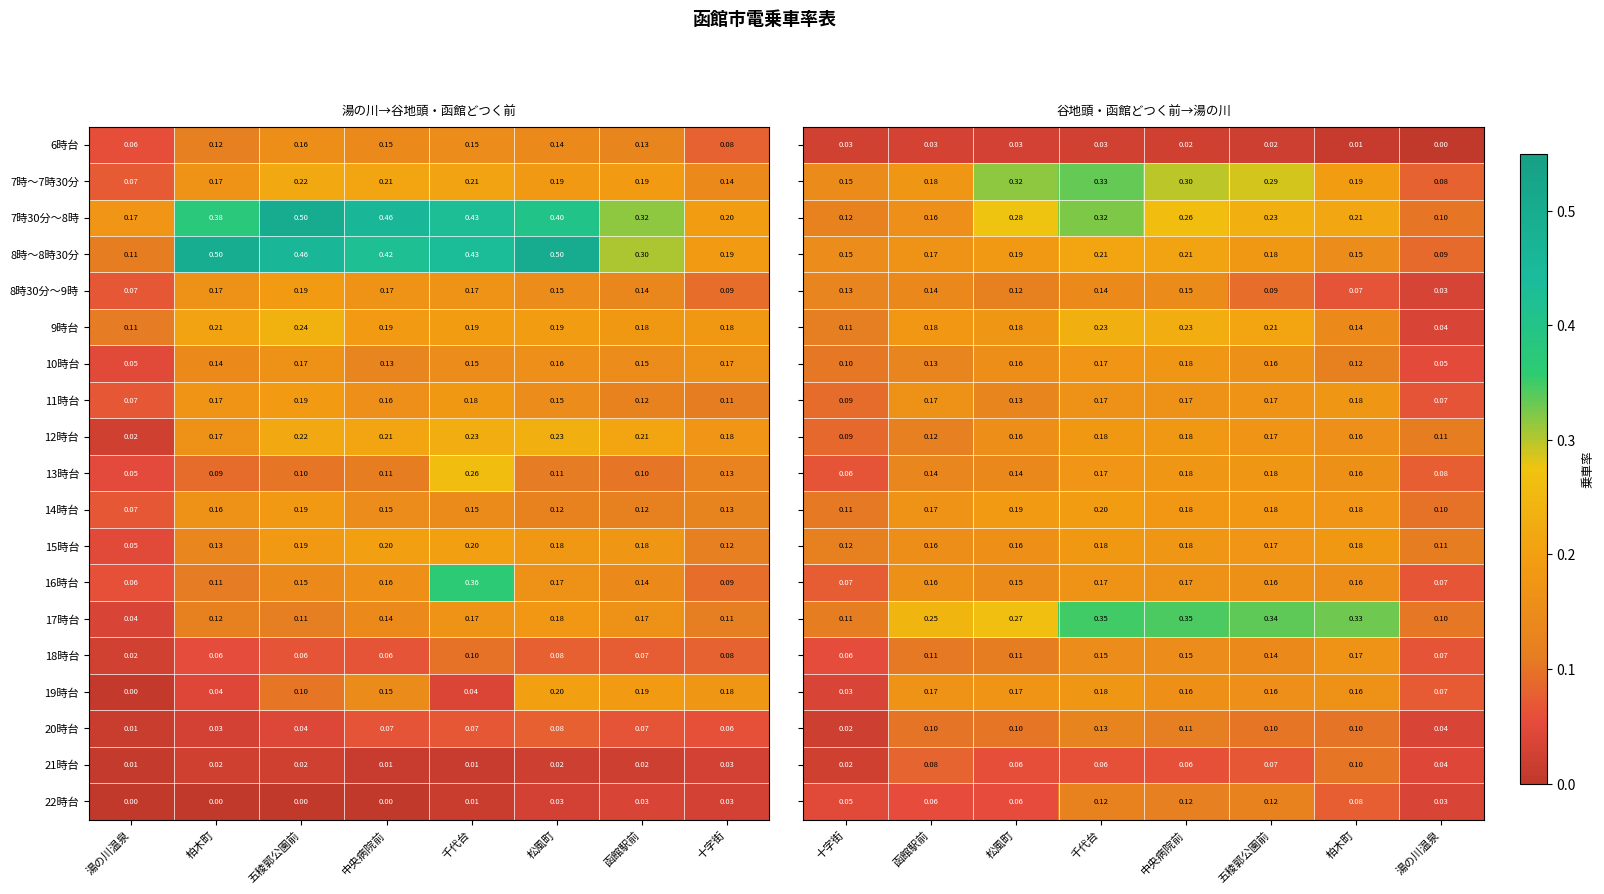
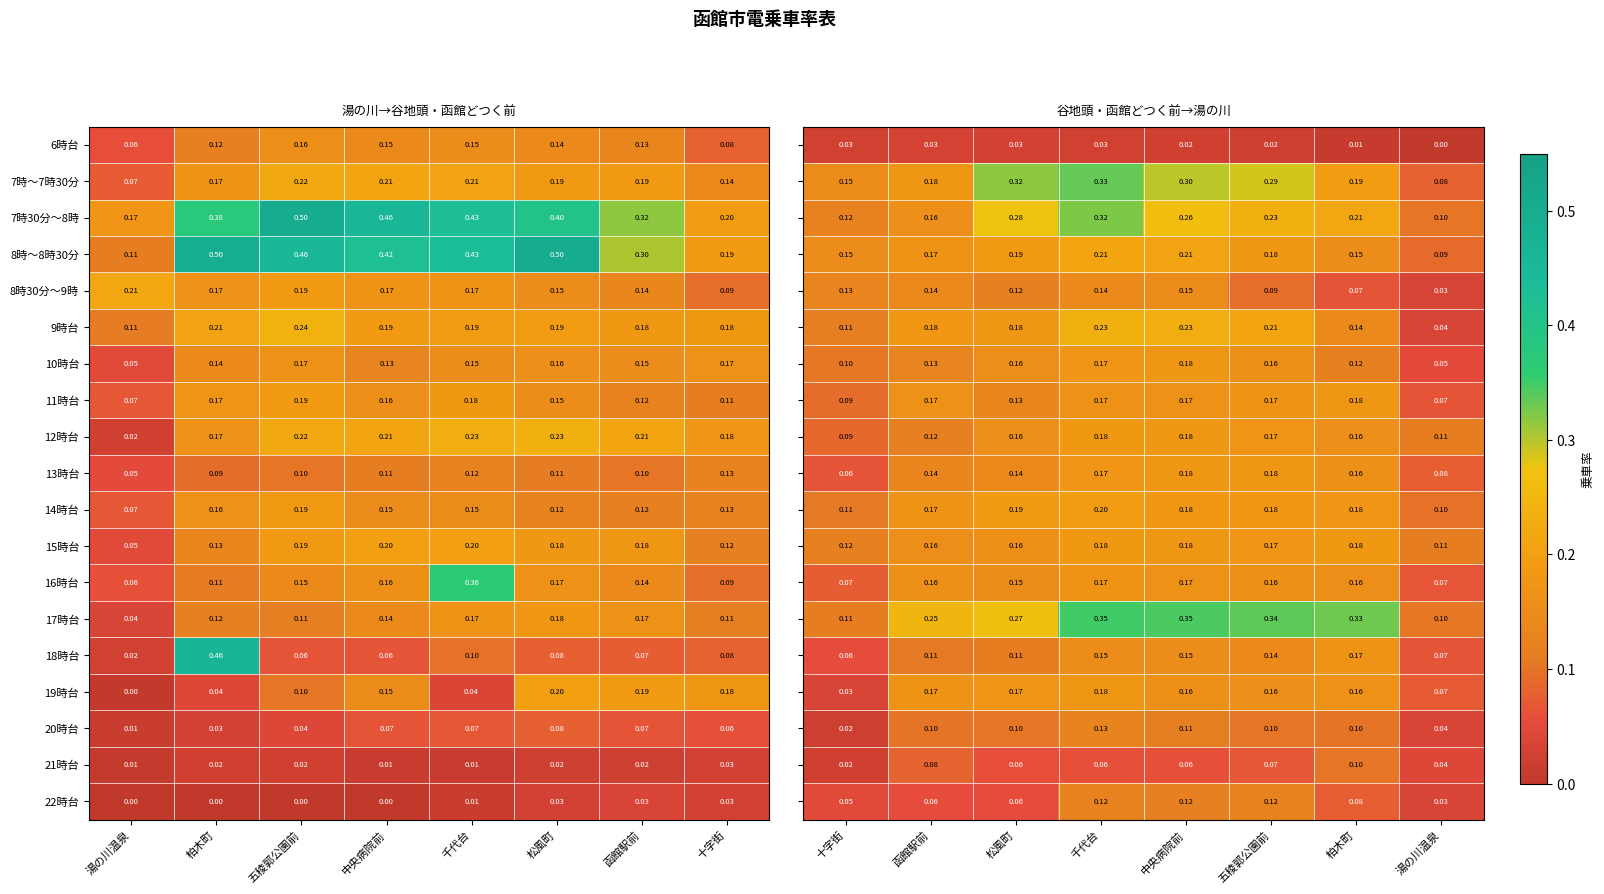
  {
    "湯の川→谷地頭・函館どつく前": {
      "6時台": {
        "湯の川温泉": 0.06,
        "柏木町": 0.12,
        "五稜郭公園前": 0.16,
        "中央病院前": 0.15,
        "千代台": 0.15,
        "松風町": 0.14,
        "函館駅前": 0.13,
        "十字街": 0.08
      },
      "7時～7時30分": {
        "湯の川温泉": 0.07,
        "柏木町": 0.17,
        "五稜郭公園前": 0.22,
        "中央病院前": 0.21,
        "千代台": 0.21,
        "松風町": 0.19,
        "函館駅前": 0.19,
        "十字街": 0.14
      },
      "7時30分～8時": {
        "湯の川温泉": 0.17,
        "柏木町": 0.38,
        "五稜郭公園前": 0.50,
        "中央病院前": 0.46,
        "千代台": 0.43,
        "松風町": 0.40,
        "函館駅前": 0.32,
        "十字街": 0.20
      },
      "8時～8時30分": {
        "湯の川温泉": 0.11,
        "柏木町": 0.50,
        "五稜郭公園前": 0.46,
        "中央病院前": 0.42,
        "千代台": 0.43,
        "松風町": 0.50,
        "函館駅前": 0.30,
        "十字街": 0.19
      },
      "8時30分～9時": {
-       "湯の川温泉": 0.07,
+       "湯の川温泉": 0.21,
        "柏木町": 0.17,
        "五稜郭公園前": 0.19,
        "中央病院前": 0.17,
        "千代台": 0.17,
        "松風町": 0.15,
        "函館駅前": 0.14,
        "十字街": 0.09
      },
      "9時台": {
        "湯の川温泉": 0.11,
        "柏木町": 0.21,
        "五稜郭公園前": 0.24,
        "中央病院前": 0.19,
        "千代台": 0.19,
        "松風町": 0.19,
        "函館駅前": 0.18,
        "十字街": 0.18
      },
      "10時台": {
        "湯の川温泉": 0.05,
        "柏木町": 0.14,
        "五稜郭公園前": 0.17,
        "中央病院前": 0.13,
        "千代台": 0.15,
        "松風町": 0.16,
        "函館駅前": 0.15,
        "十字街": 0.17
      },
      "11時台": {
        "湯の川温泉": 0.07,
        "柏木町": 0.17,
        "五稜郭公園前": 0.19,
        "中央病院前": 0.16,
        "千代台": 0.18,
        "松風町": 0.15,
        "函館駅前": 0.12,
        "十字街": 0.11
      },
      "12時台": {
        "湯の川温泉": 0.02,
        "柏木町": 0.17,
        "五稜郭公園前": 0.22,
        "中央病院前": 0.21,
        "千代台": 0.23,
        "松風町": 0.23,
        "函館駅前": 0.21,
        "十字街": 0.18
      },
      "13時台": {
        "湯の川温泉": 0.05,
        "柏木町": 0.09,
        "五稜郭公園前": 0.10,
        "中央病院前": 0.11,
-       "千代台": 0.26,
+       "千代台": 0.12,
        "松風町": 0.11,
        "函館駅前": 0.10,
        "十字街": 0.13
      },
      "14時台": {
        "湯の川温泉": 0.07,
        "柏木町": 0.16,
        "五稜郭公園前": 0.19,
        "中央病院前": 0.15,
        "千代台": 0.15,
        "松風町": 0.12,
        "函館駅前": 0.12,
        "十字街": 0.13
      },
      "15時台": {
        "湯の川温泉": 0.05,
        "柏木町": 0.13,
        "五稜郭公園前": 0.19,
        "中央病院前": 0.20,
        "千代台": 0.20,
        "松風町": 0.18,
        "函館駅前": 0.18,
        "十字街": 0.12
      },
      "16時台": {
        "湯の川温泉": 0.06,
        "柏木町": 0.11,
        "五稜郭公園前": 0.15,
        "中央病院前": 0.16,
        "千代台": 0.36,
        "松風町": 0.17,
        "函館駅前": 0.14,
        "十字街": 0.09
      },
      "17時台": {
        "湯の川温泉": 0.04,
        "柏木町": 0.12,
        "五稜郭公園前": 0.11,
        "中央病院前": 0.14,
        "千代台": 0.17,
        "松風町": 0.18,
        "函館駅前": 0.17,
        "十字街": 0.11
      },
      "18時台": {
        "湯の川温泉": 0.02,
-       "柏木町": 0.06,
+       "柏木町": 0.46,
        "五稜郭公園前": 0.06,
        "中央病院前": 0.06,
        "千代台": 0.10,
        "松風町": 0.08,
        "函館駅前": 0.07,
        "十字街": 0.08
      },
      "19時台": {
        "湯の川温泉": 0.00,
        "柏木町": 0.04,
        "五稜郭公園前": 0.10,
        "中央病院前": 0.15,
        "千代台": 0.04,
        "松風町": 0.20,
        "函館駅前": 0.19,
        "十字街": 0.18
      },
      "20時台": {
        "湯の川温泉": 0.01,
        "柏木町": 0.03,
        "五稜郭公園前": 0.04,
        "中央病院前": 0.07,
        "千代台": 0.07,
        "松風町": 0.08,
        "函館駅前": 0.07,
        "十字街": 0.06
      },
      "21時台": {
        "湯の川温泉": 0.01,
        "柏木町": 0.02,
        "五稜郭公園前": 0.02,
        "中央病院前": 0.01,
        "千代台": 0.01,
        "松風町": 0.02,
        "函館駅前": 0.02,
        "十字街": 0.03
      },
      "22時台": {
        "湯の川温泉": 0.00,
        "柏木町": 0.00,
        "五稜郭公園前": 0.00,
        "中央病院前": 0.00,
        "千代台": 0.01,
        "松風町": 0.03,
        "函館駅前": 0.03,
        "十字街": 0.03
      }
    }
  }
